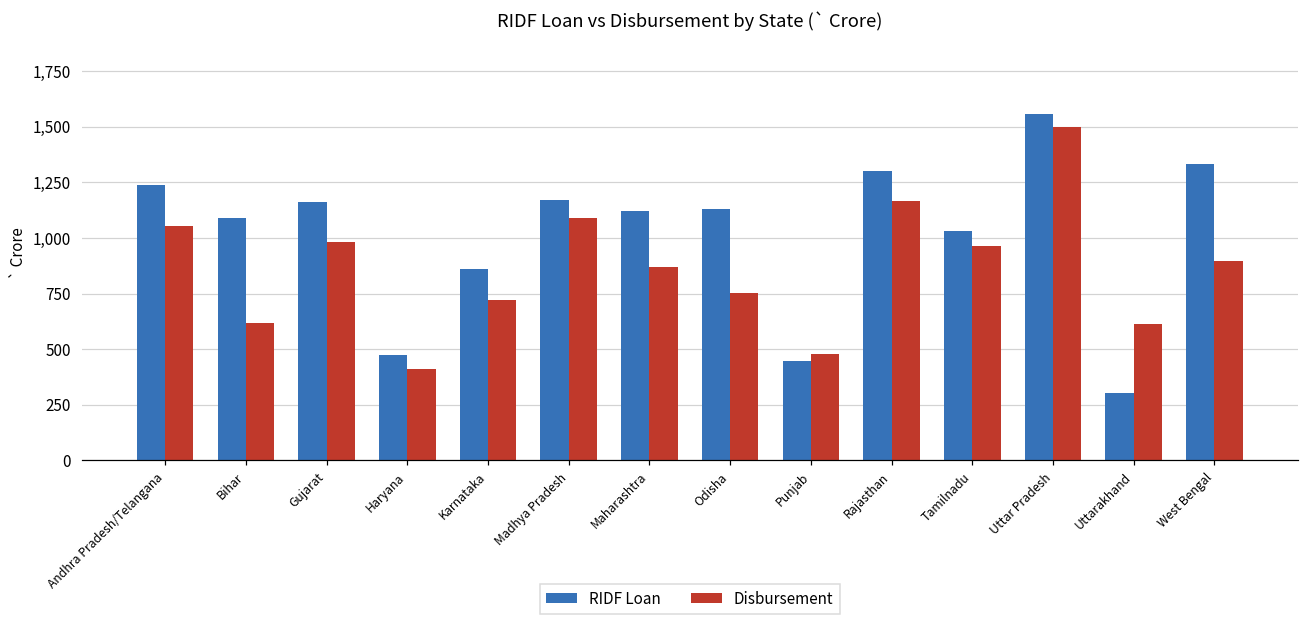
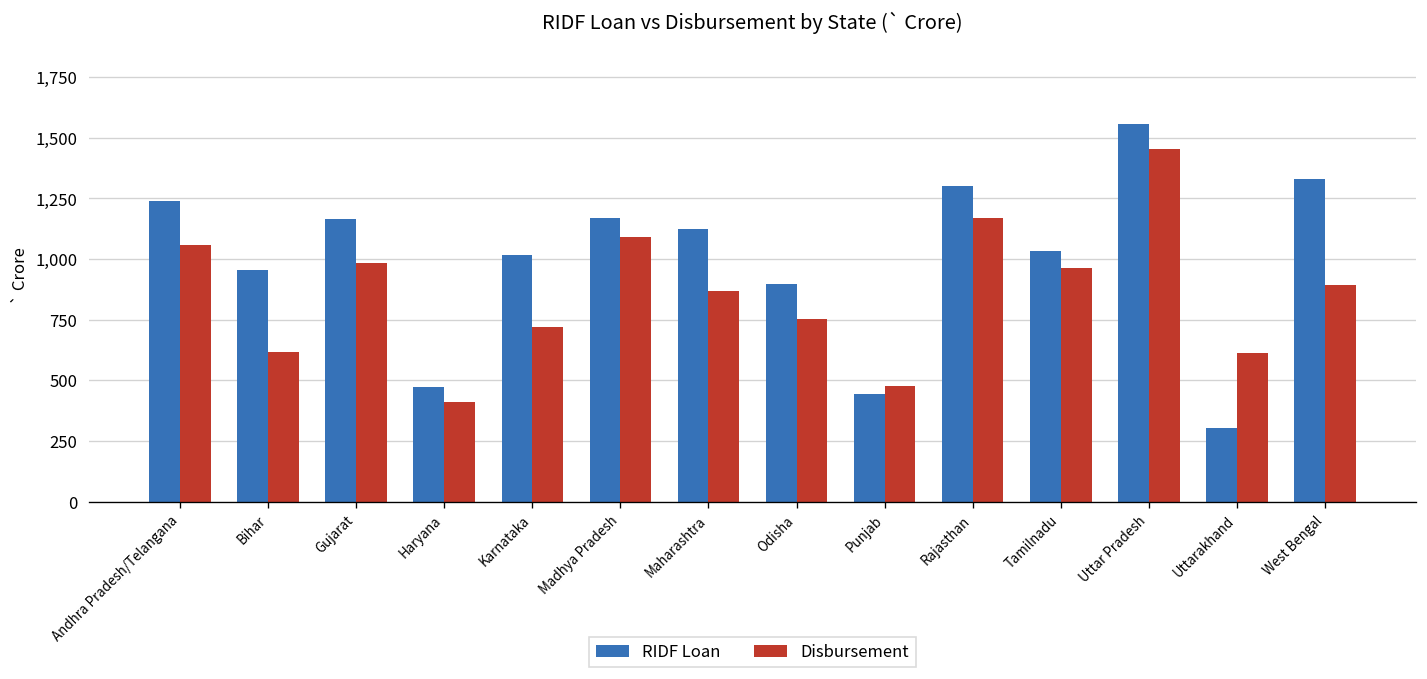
  {
    "RIDF Loan": {
      "Andhra Pradesh/Telangana": "1,240",
-     "Bihar": "1,090",
+     "Bihar": "960",
      "Gujarat": "1,160",
      "Haryana": "470",
-     "Karnataka": "860",
+     "Karnataka": "1,020",
      "Madhya Pradesh": "1,170",
      "Maharashtra": "1,120",
-     "Odisha": "1,130",
+     "Odisha": "900",
      "Punjab": "440",
      "Rajasthan": "1,300",
      "Tamilnadu": "1,030",
      "Uttar Pradesh": "1,560",
      "Uttarakhand": "300",
      "West Bengal": "1,330"
    },
    "Disbursement": {
      "Andhra Pradesh/Telangana": "1,060",
      "Bihar": "620",
      "Gujarat": "980",
      "Haryana": "410",
      "Karnataka": "720",
      "Madhya Pradesh": "1,090",
      "Maharashtra": "870",
      "Odisha": "750",
      "Punjab": "480",
      "Rajasthan": "1,170",
      "Tamilnadu": "960",
-     "Uttar Pradesh": "1,500",
+     "Uttar Pradesh": "1,450",
      "Uttarakhand": "610",
      "West Bengal": "890"
    }
  }
